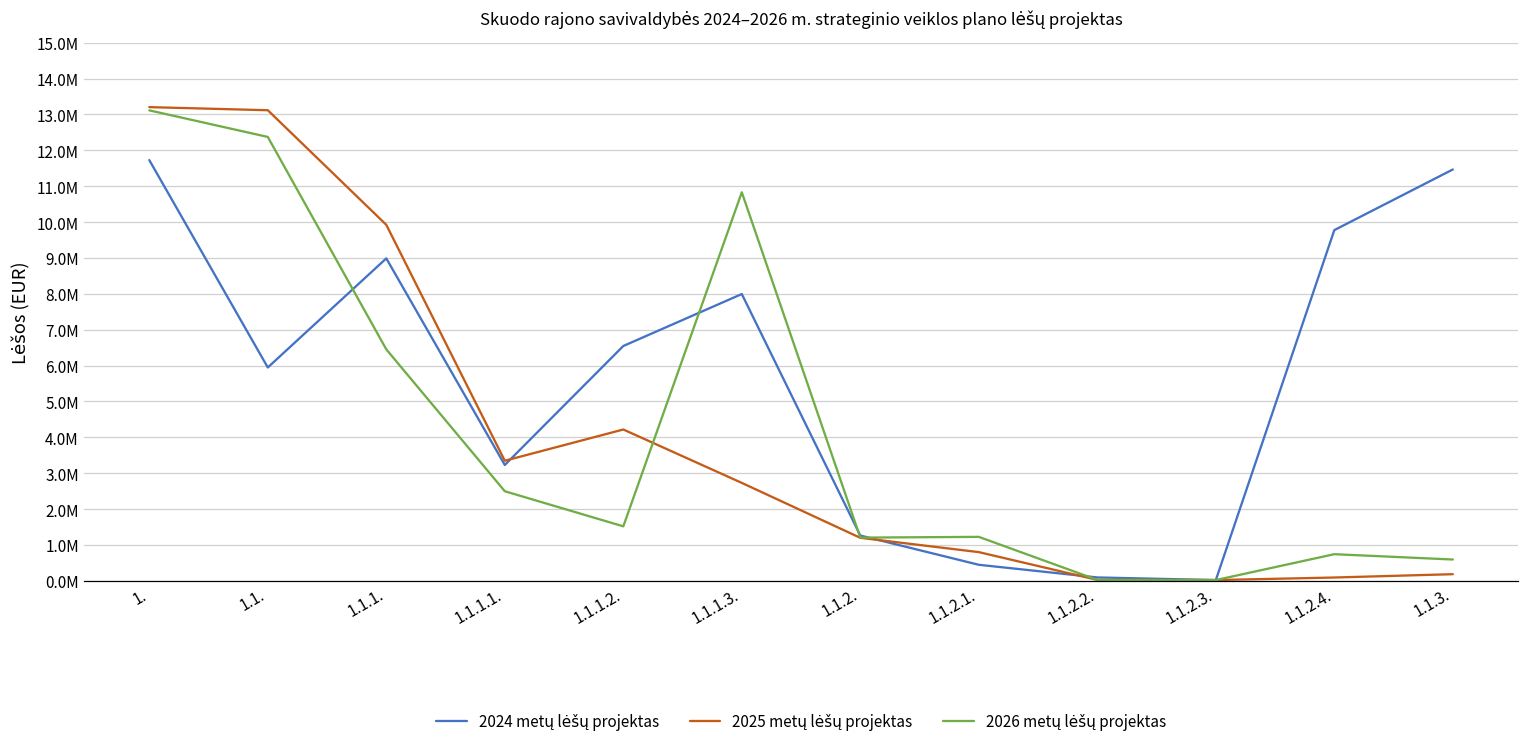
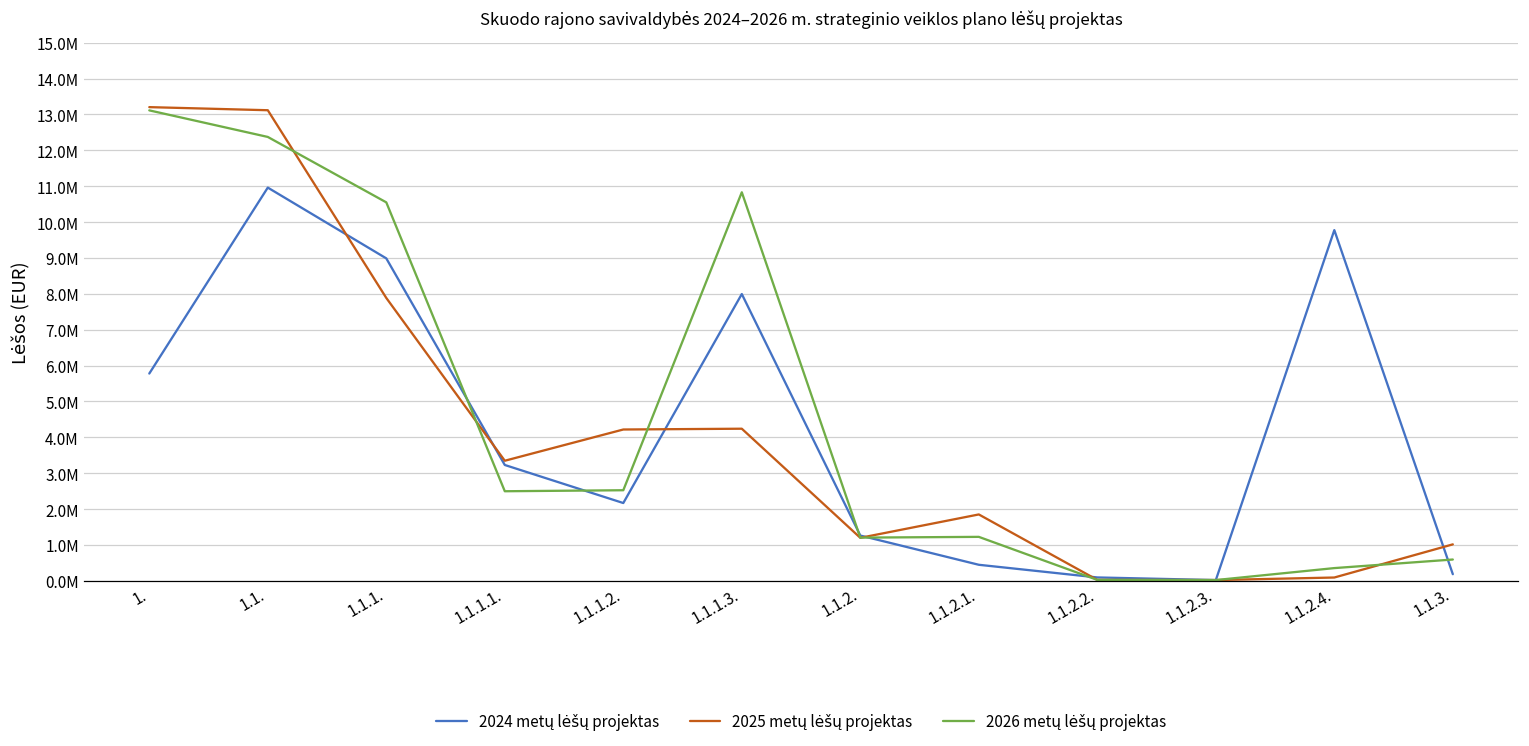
  {
    "2024 metų lėšų projektas": {
-     "1.": 11700000,
-     "1.1.": 5900000,
+     "1.": 5800000,
+     "1.1.": 11000000,
      "1.1.1.": 9000000,
      "1.1.1.1.": 3200000,
-     "1.1.1.2.": 6500000,
+     "1.1.1.2.": 2200000,
      "1.1.1.3.": 8000000,
      "1.1.2.1.": 400000,
      "1.1.2.4.": 9800000,
-     "1.1.3.": 11500000
+     "1.1.3.": 200000
    },
    "2025 metų lėšų projektas": {
      "1.": 13200000,
      "1.1.": 13100000,
-     "1.1.1.": 9900000,
+     "1.1.1.": 7900000,
      "1.1.1.1.": 3300000,
      "1.1.1.2.": 4200000,
-     "1.1.1.3.": 2700000,
-     "1.1.2.1.": 800000,
+     "1.1.1.3.": 4200000,
+     "1.1.2.1.": 1800000,
      "1.1.2.4.": 100000,
-     "1.1.3.": 200000
+     "1.1.3.": 1000000
    },
    "2026 metų lėšų projektas": {
      "1.": 13100000,
      "1.1.": 12400000,
-     "1.1.1.": 6500000,
+     "1.1.1.": 10500000,
      "1.1.1.1.": 2500000,
-     "1.1.1.2.": 1500000,
+     "1.1.1.2.": 2500000,
      "1.1.1.3.": 10800000,
      "1.1.2.1.": 1200000,
-     "1.1.2.4.": 700000,
+     "1.1.2.4.": 400000,
      "1.1.3.": 600000
    }
  }
